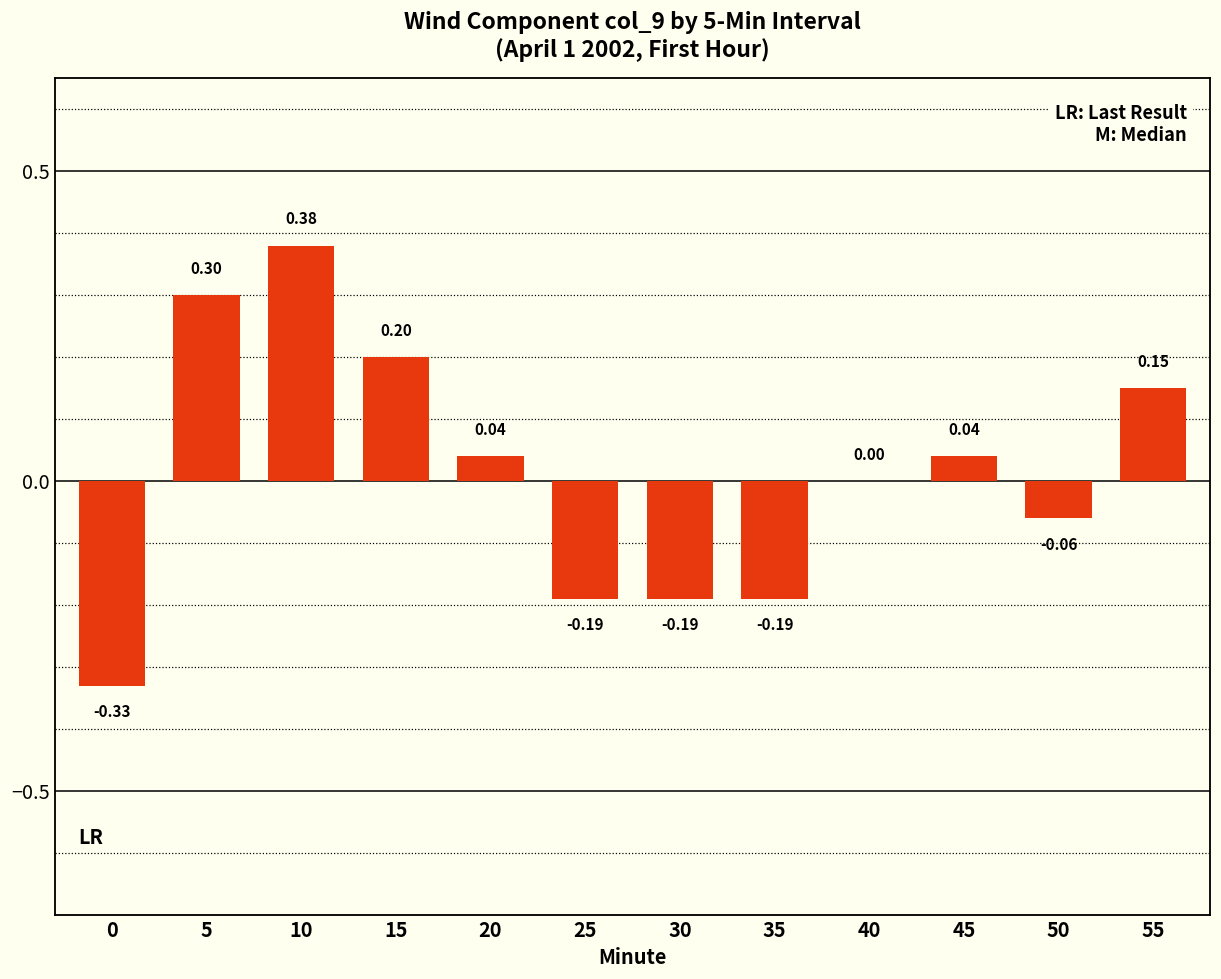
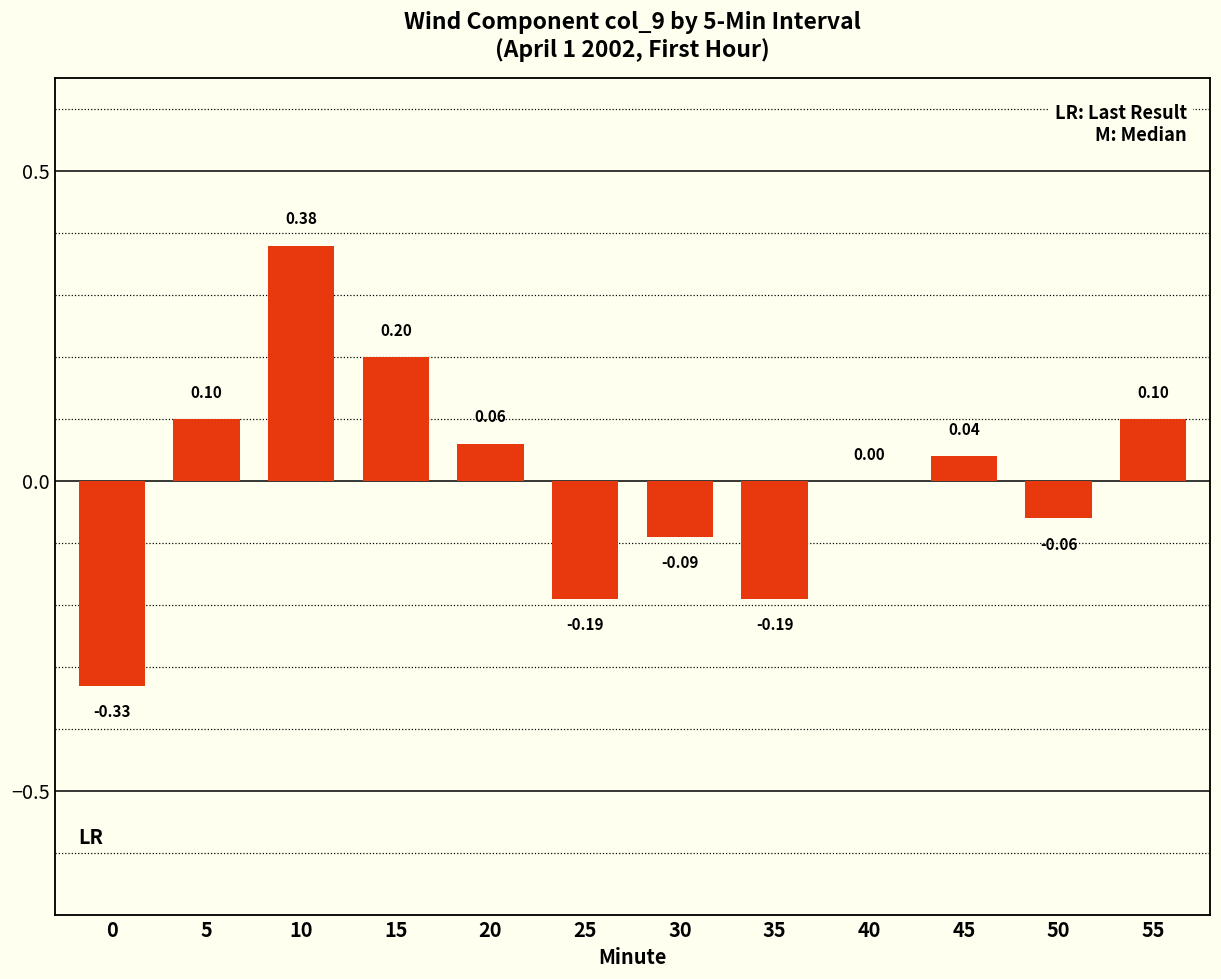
  {
    "0": -0.33,
-   "5": 0.30,
+   "5": 0.10,
    "10": 0.38,
    "15": 0.20,
-   "20": 0.04,
+   "20": 0.06,
    "25": -0.19,
-   "30": -0.19,
+   "30": -0.09,
    "35": -0.19,
    "40": 0.00,
    "45": 0.04,
    "50": -0.06,
-   "55": 0.15
+   "55": 0.10
  }
